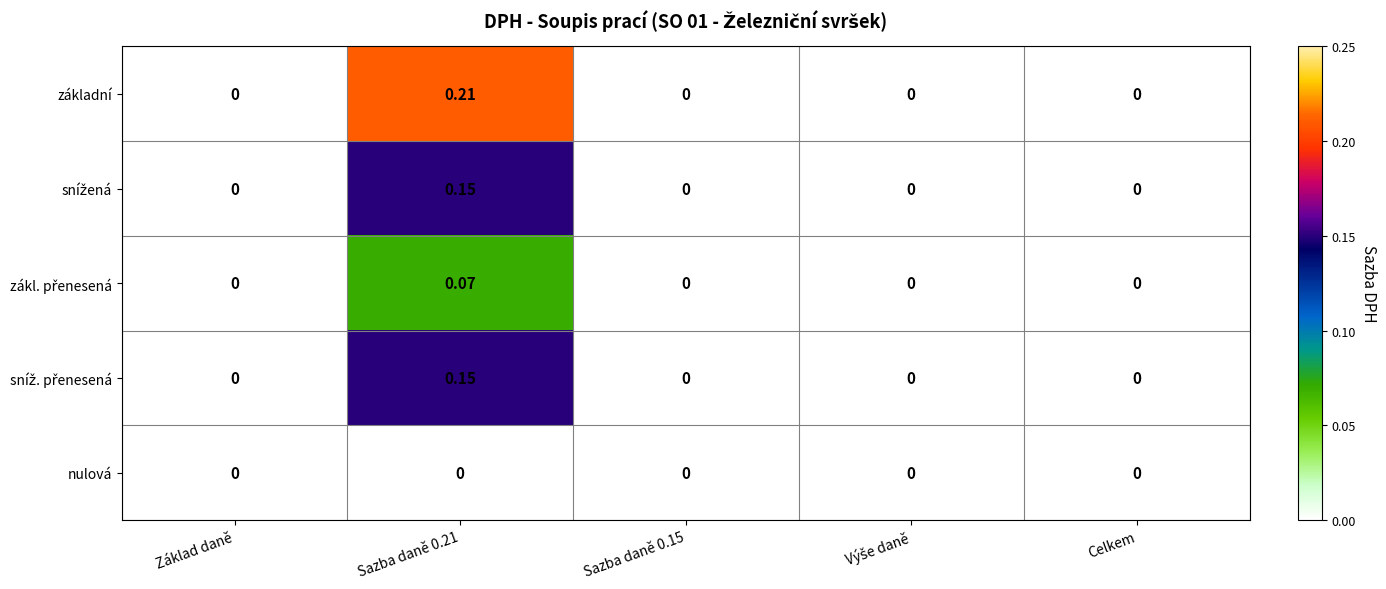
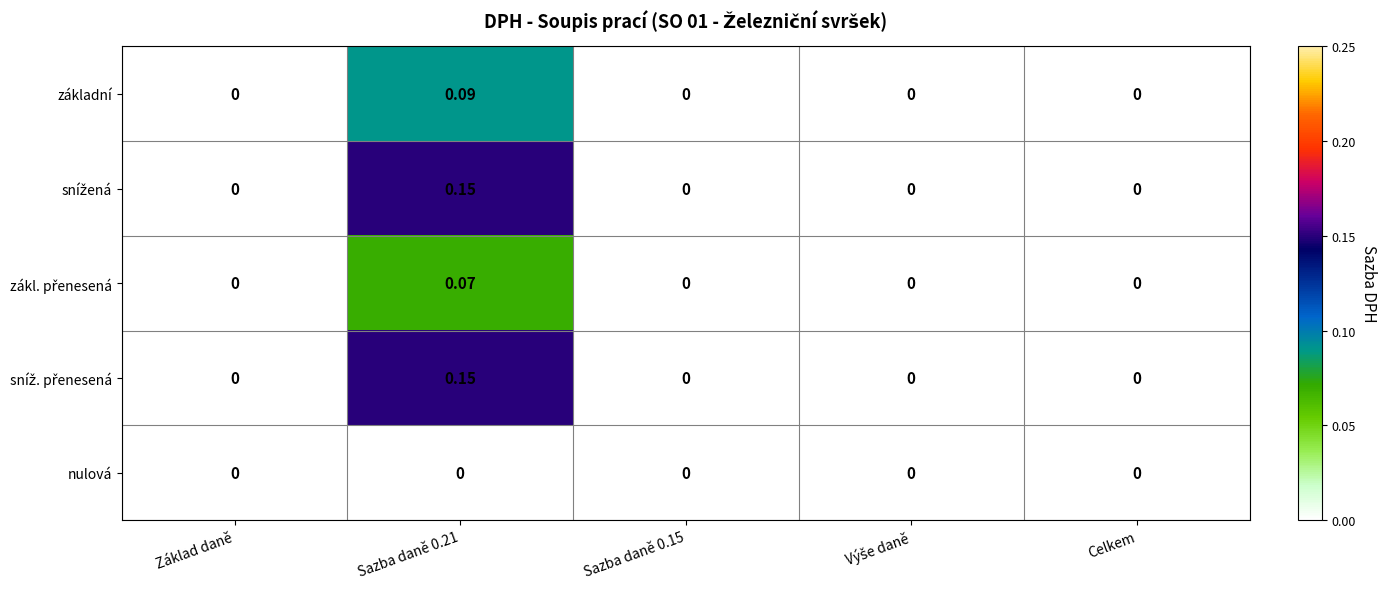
  {
    "základní": {
      "Základ daně": 0,
-     "Sazba daně 0.21": 0.21,
+     "Sazba daně 0.21": 0.09,
      "Sazba daně 0.15": 0,
      "Výše daně": 0,
      "Celkem": 0
    },
    "snížená": {
      "Základ daně": 0,
      "Sazba daně 0.21": 0.15,
      "Sazba daně 0.15": 0,
      "Výše daně": 0,
      "Celkem": 0
    },
    "zákl. přenesená": {
      "Základ daně": 0,
      "Sazba daně 0.21": 0.07,
      "Sazba daně 0.15": 0,
      "Výše daně": 0,
      "Celkem": 0
    },
    "sníž. přenesená": {
      "Základ daně": 0,
      "Sazba daně 0.21": 0.15,
      "Sazba daně 0.15": 0,
      "Výše daně": 0,
      "Celkem": 0
    },
    "nulová": {
      "Základ daně": 0,
      "Sazba daně 0.21": 0,
      "Sazba daně 0.15": 0,
      "Výše daně": 0,
      "Celkem": 0
    }
  }
